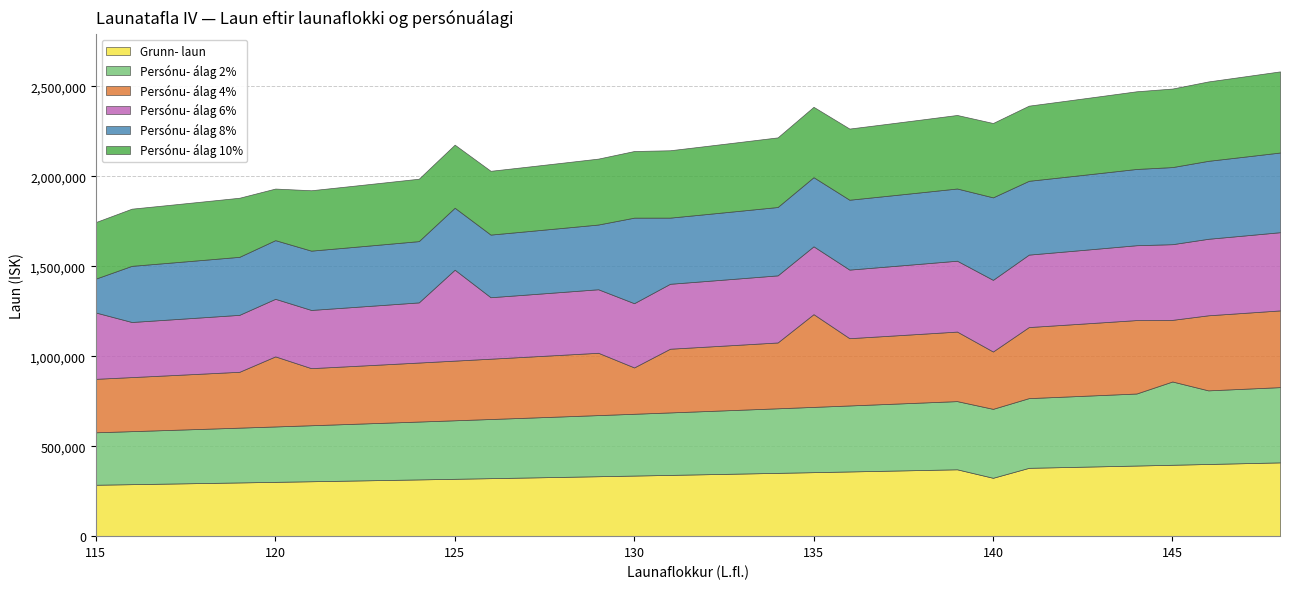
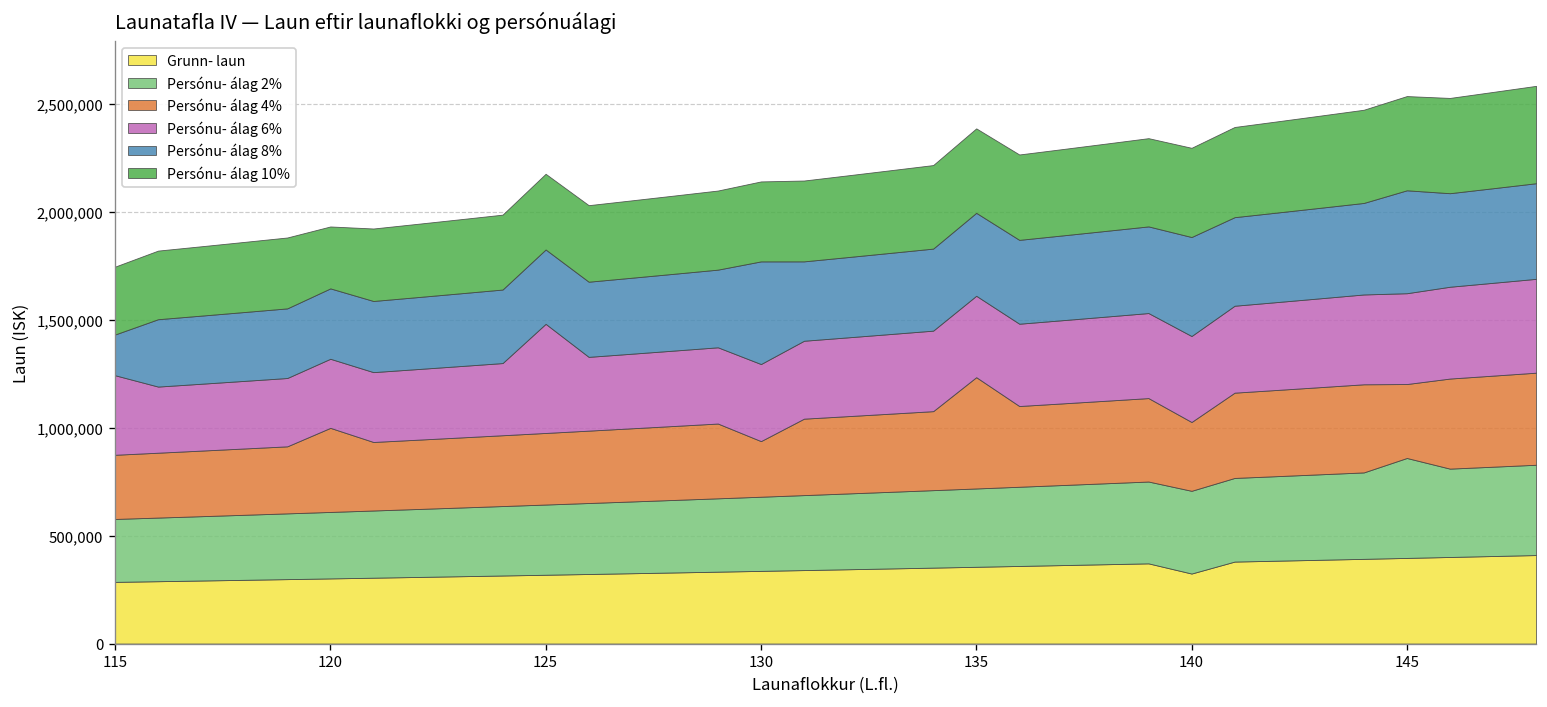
  {
    "Grunn- laun": {
      "115": "290,000",
      "120": "300,000",
      "125": "320,000",
      "130": "340,000",
      "135": "360,000",
      "140": "320,000",
      "145": "400,000"
    },
    "Persónu- álag 2%": {
      "115": "290,000",
      "120": "310,000",
      "125": "330,000",
      "130": "340,000",
      "135": "360,000",
      "140": "380,000",
      "145": "460,000"
    },
    "Persónu- álag 4%": {
      "115": "300,000",
      "120": "390,000",
      "125": "330,000",
      "130": "260,000",
      "135": "520,000",
      "140": "320,000",
      "145": "340,000"
    },
    "Persónu- álag 6%": {
      "115": "370,000",
      "120": "320,000",
      "125": "510,000",
      "130": "360,000",
      "135": "380,000",
      "140": "400,000",
      "145": "420,000"
    },
    "Persónu- álag 8%": {
      "115": "190,000",
      "120": "330,000",
      "125": "340,000",
      "130": "480,000",
      "135": "380,000",
      "140": "460,000",
-     "145": "430,000"
+     "145": "480,000"
    },
    "Persónu- álag 10%": {
      "115": "310,000",
      "120": "290,000",
      "125": "350,000",
      "130": "370,000",
      "135": "390,000",
      "140": "410,000",
      "145": "440,000"
    }
  }
